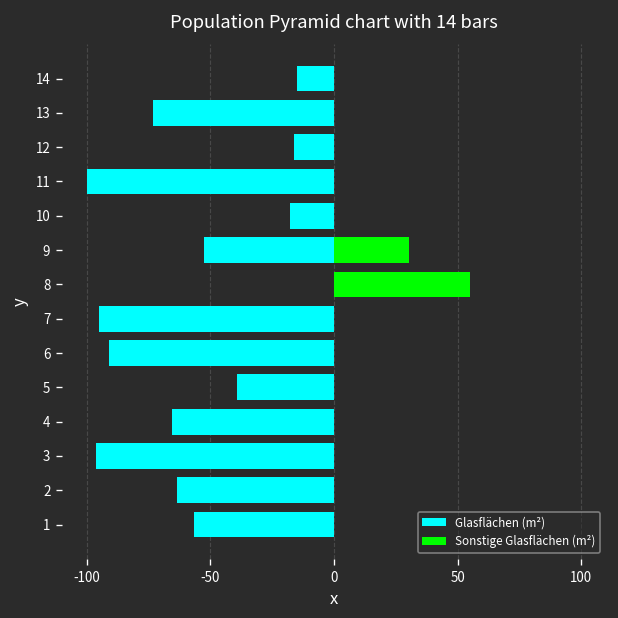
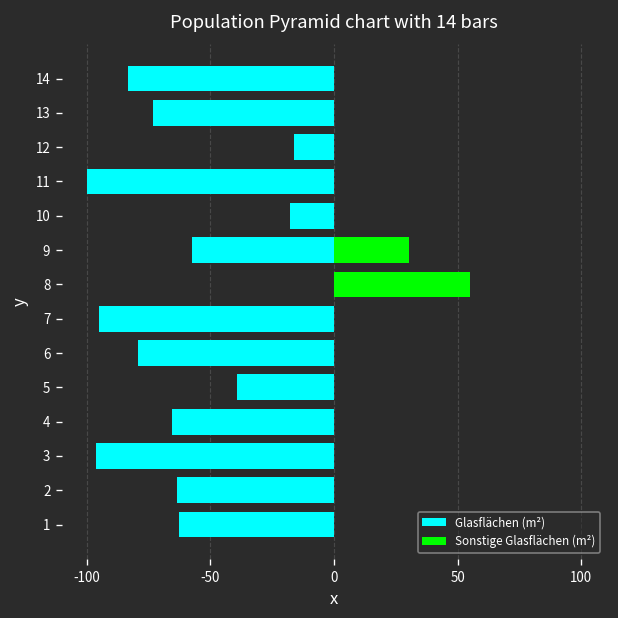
  {
    "Glasflächen (m²)": {
-     "14": -15,
+     "14": -83,
      "13": -73,
      "12": -16,
      "11": -100,
      "10": -18,
-     "9": -53,
+     "9": -57,
      "8": 0,
      "7": -95,
-     "6": -91,
+     "6": -79,
      "5": -39,
      "4": -66,
      "3": -96,
      "2": -64,
-     "1": -56
+     "1": -63
    },
    "Sonstige Glasflächen (m²)": {
      "14": 0,
      "13": 0,
      "12": 0,
      "11": 0,
      "10": 0,
      "9": 30,
      "8": 55,
      "7": 0,
      "6": 0,
      "5": 0,
      "4": 0,
      "3": 0,
      "2": 0,
      "1": 0
    }
  }
